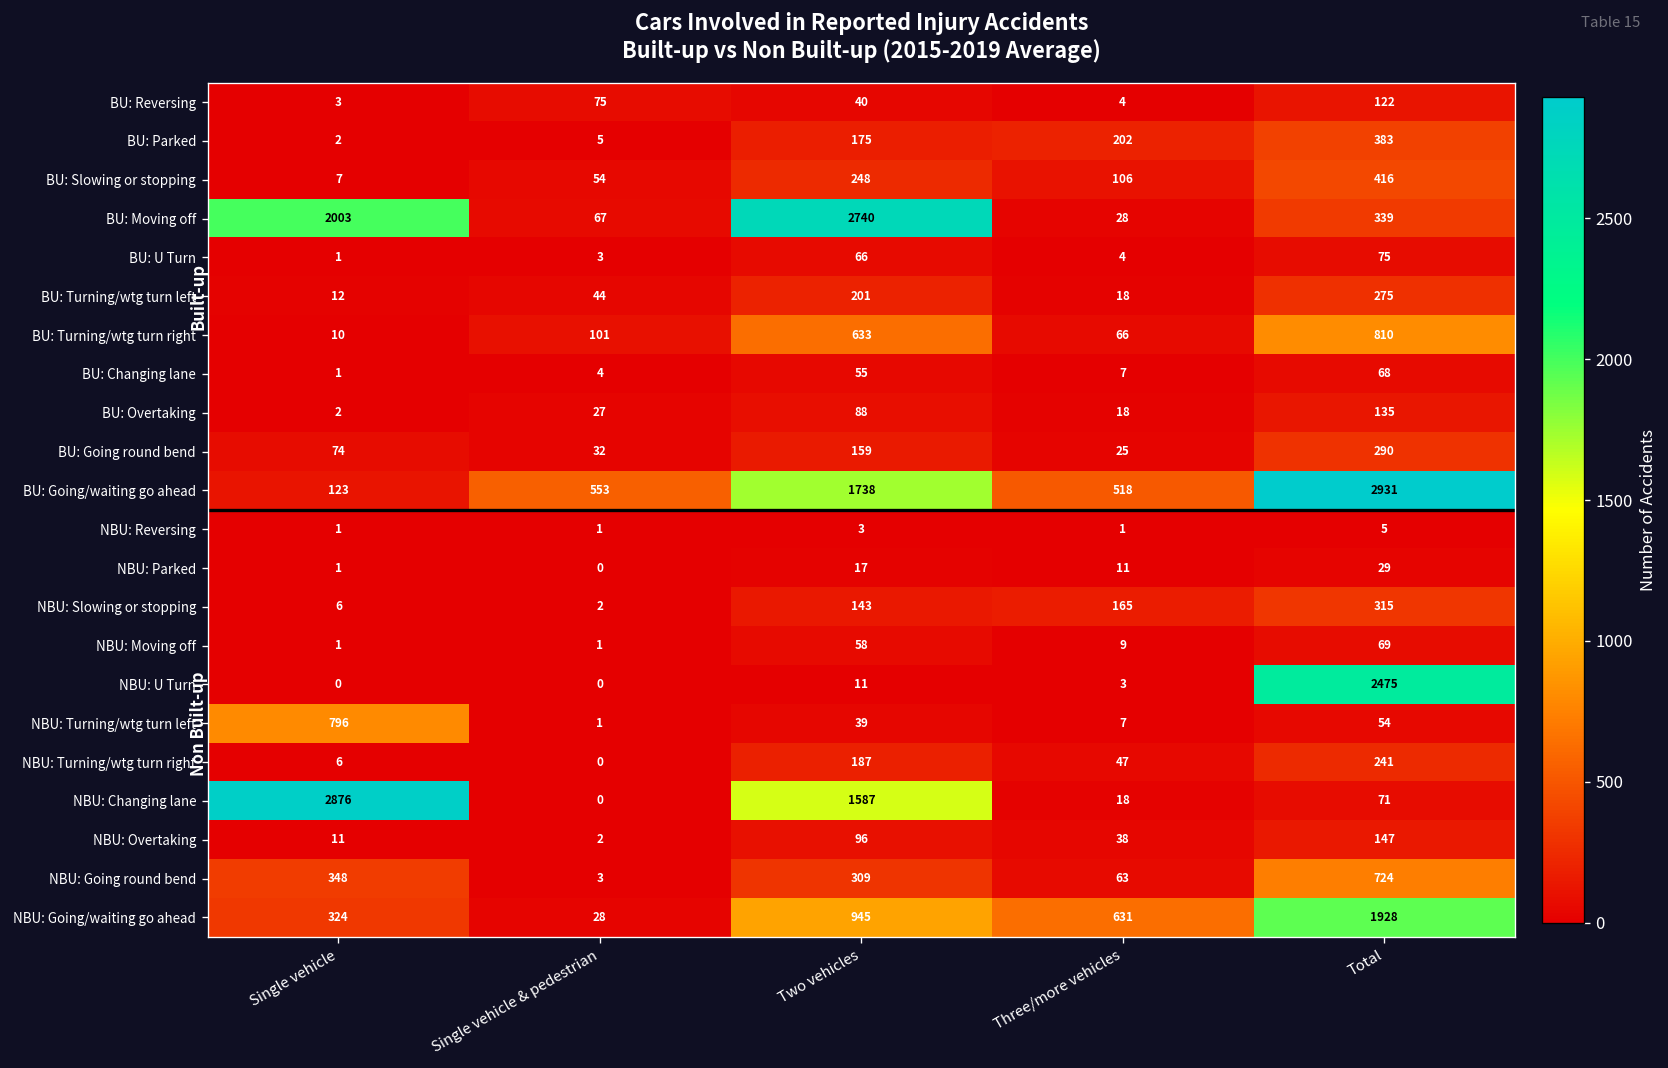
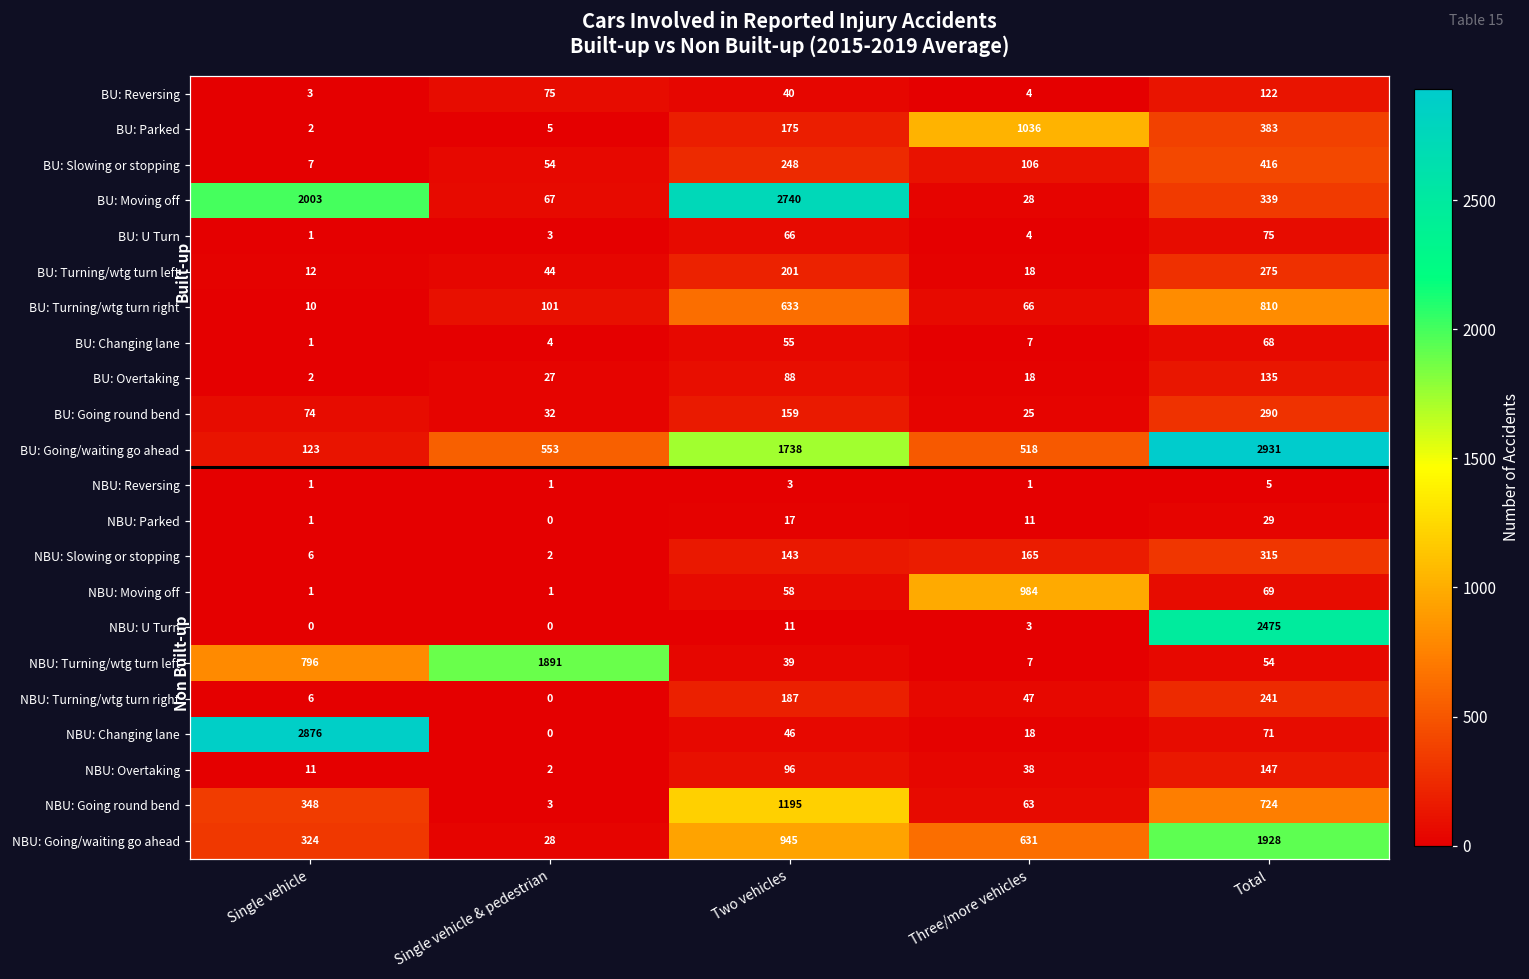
  {
    "BU: Reversing": {
      "Single vehicle": 3,
      "Single vehicle & pedestrian": 75,
      "Two vehicles": 40,
      "Three/more vehicles": 4,
      "Total": 122
    },
    "BU: Parked": {
      "Single vehicle": 2,
      "Single vehicle & pedestrian": 5,
      "Two vehicles": 175,
-     "Three/more vehicles": 202,
+     "Three/more vehicles": 1036,
      "Total": 383
    },
    "BU: Slowing or stopping": {
      "Single vehicle": 7,
      "Single vehicle & pedestrian": 54,
      "Two vehicles": 248,
      "Three/more vehicles": 106,
      "Total": 416
    },
    "BU: Moving off": {
      "Single vehicle": 2003,
      "Single vehicle & pedestrian": 67,
      "Two vehicles": 2740,
      "Three/more vehicles": 28,
      "Total": 339
    },
    "BU: U Turn": {
      "Single vehicle": 1,
      "Single vehicle & pedestrian": 3,
      "Two vehicles": 66,
      "Three/more vehicles": 4,
      "Total": 75
    },
    "BU: Turning/wtg turn left": {
      "Single vehicle": 12,
      "Single vehicle & pedestrian": 44,
      "Two vehicles": 201,
      "Three/more vehicles": 18,
      "Total": 275
    },
    "BU: Turning/wtg turn right": {
      "Single vehicle": 10,
      "Single vehicle & pedestrian": 101,
      "Two vehicles": 633,
      "Three/more vehicles": 66,
      "Total": 810
    },
    "BU: Changing lane": {
      "Single vehicle": 1,
      "Single vehicle & pedestrian": 4,
      "Two vehicles": 55,
      "Three/more vehicles": 7,
      "Total": 68
    },
    "BU: Overtaking": {
      "Single vehicle": 2,
      "Single vehicle & pedestrian": 27,
      "Two vehicles": 88,
      "Three/more vehicles": 18,
      "Total": 135
    },
    "BU: Going round bend": {
      "Single vehicle": 74,
      "Single vehicle & pedestrian": 32,
      "Two vehicles": 159,
      "Three/more vehicles": 25,
      "Total": 290
    },
    "BU: Going/waiting go ahead": {
      "Single vehicle": 123,
      "Single vehicle & pedestrian": 553,
      "Two vehicles": 1738,
      "Three/more vehicles": 518,
      "Total": 2931
    },
    "NBU: Reversing": {
      "Single vehicle": 1,
      "Single vehicle & pedestrian": 1,
      "Two vehicles": 3,
      "Three/more vehicles": 1,
      "Total": 5
    },
    "NBU: Parked": {
      "Single vehicle": 1,
      "Single vehicle & pedestrian": 0,
      "Two vehicles": 17,
      "Three/more vehicles": 11,
      "Total": 29
    },
    "NBU: Slowing or stopping": {
      "Single vehicle": 6,
      "Single vehicle & pedestrian": 2,
      "Two vehicles": 143,
      "Three/more vehicles": 165,
      "Total": 315
    },
    "NBU: Moving off": {
      "Single vehicle": 1,
      "Single vehicle & pedestrian": 1,
      "Two vehicles": 58,
-     "Three/more vehicles": 9,
+     "Three/more vehicles": 984,
      "Total": 69
    },
    "NBU: U Turn": {
      "Single vehicle": 0,
      "Single vehicle & pedestrian": 0,
      "Two vehicles": 11,
      "Three/more vehicles": 3,
      "Total": 2475
    },
    "NBU: Turning/wtg turn left": {
      "Single vehicle": 796,
-     "Single vehicle & pedestrian": 1,
+     "Single vehicle & pedestrian": 1891,
      "Two vehicles": 39,
      "Three/more vehicles": 7,
      "Total": 54
    },
    "NBU: Turning/wtg turn right": {
      "Single vehicle": 6,
      "Single vehicle & pedestrian": 0,
      "Two vehicles": 187,
      "Three/more vehicles": 47,
      "Total": 241
    },
    "NBU: Changing lane": {
      "Single vehicle": 2876,
      "Single vehicle & pedestrian": 0,
-     "Two vehicles": 1587,
+     "Two vehicles": 46,
      "Three/more vehicles": 18,
      "Total": 71
    },
    "NBU: Overtaking": {
      "Single vehicle": 11,
      "Single vehicle & pedestrian": 2,
      "Two vehicles": 96,
      "Three/more vehicles": 38,
      "Total": 147
    },
    "NBU: Going round bend": {
      "Single vehicle": 348,
      "Single vehicle & pedestrian": 3,
-     "Two vehicles": 309,
+     "Two vehicles": 1195,
      "Three/more vehicles": 63,
      "Total": 724
    },
    "NBU: Going/waiting go ahead": {
      "Single vehicle": 324,
      "Single vehicle & pedestrian": 28,
      "Two vehicles": 945,
      "Three/more vehicles": 631,
      "Total": 1928
    }
  }
